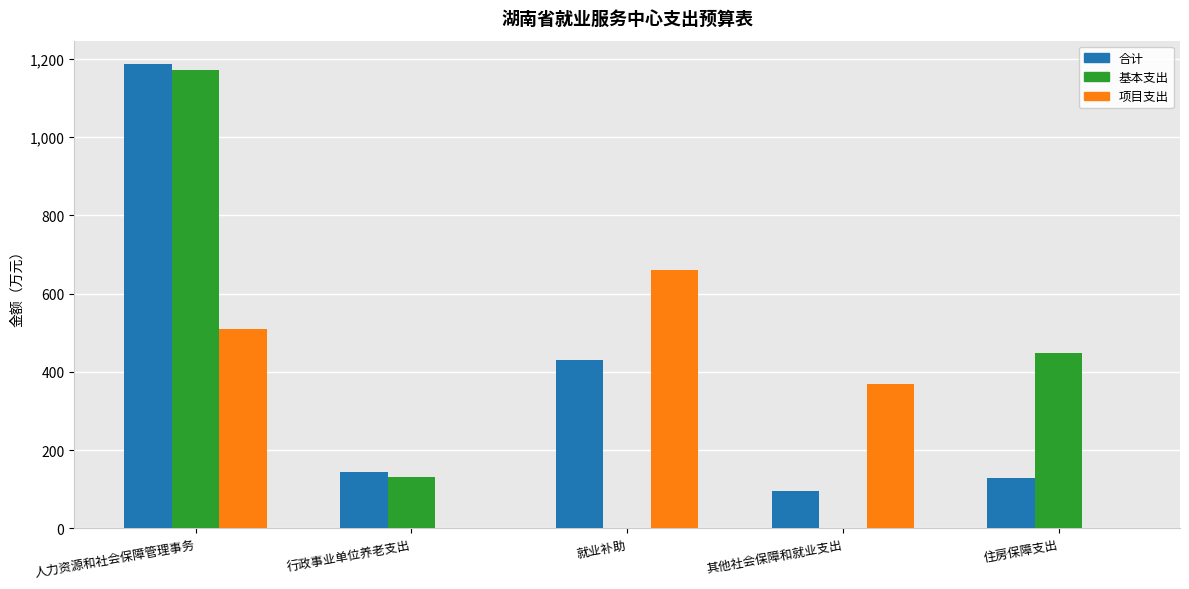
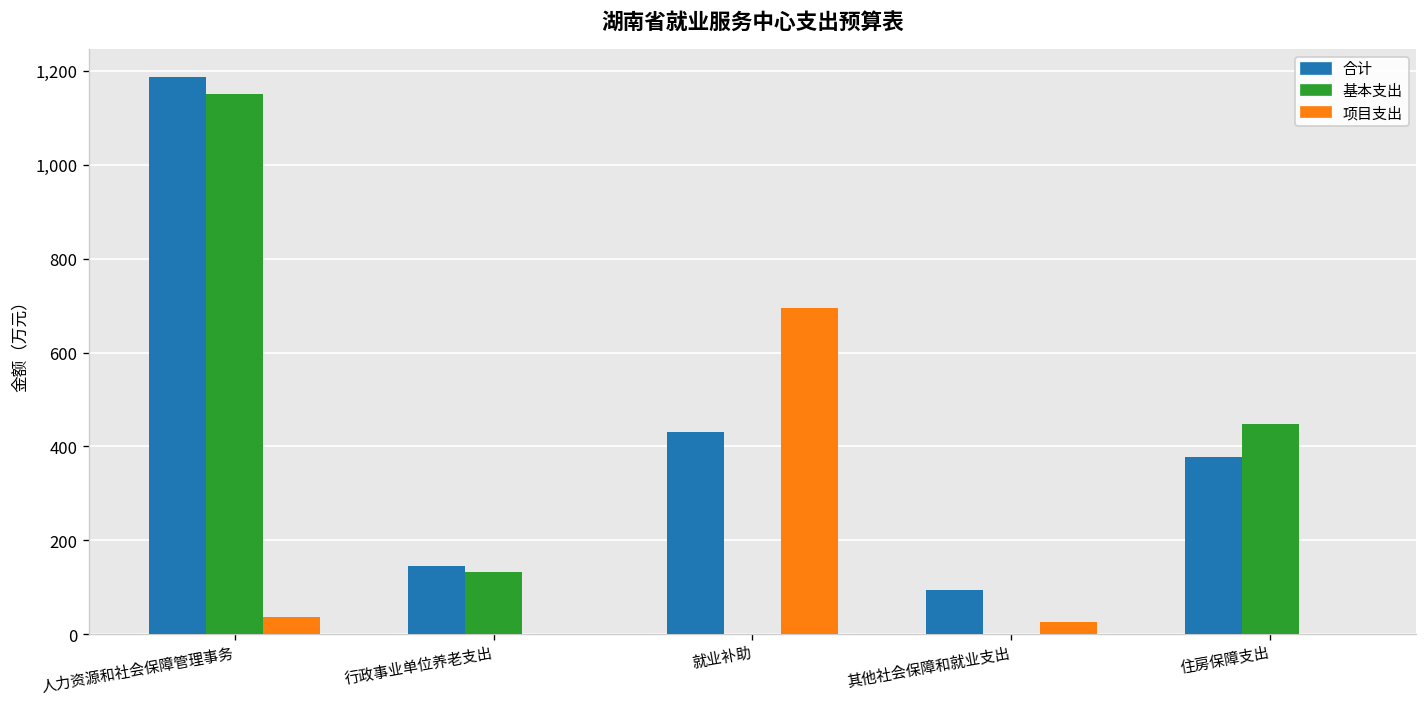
  {
    "合计": {
      "人力资源和社会保障管理事务": "1,190",
      "行政事业单位养老支出": "150",
      "就业补助": "430",
      "其他社会保障和就业支出": "90",
-     "住房保障支出": "130"
+     "住房保障支出": "380"
    },
    "基本支出": {
-     "人力资源和社会保障管理事务": "1,170",
+     "人力资源和社会保障管理事务": "1,150",
      "行政事业单位养老支出": "130",
      "就业补助": "0",
      "其他社会保障和就业支出": "0",
      "住房保障支出": "450"
    },
    "项目支出": {
-     "人力资源和社会保障管理事务": "510",
+     "人力资源和社会保障管理事务": "40",
      "行政事业单位养老支出": "0",
-     "就业补助": "660",
-     "其他社会保障和就业支出": "370",
+     "就业补助": "690",
+     "其他社会保障和就业支出": "30",
      "住房保障支出": "0"
    }
  }
